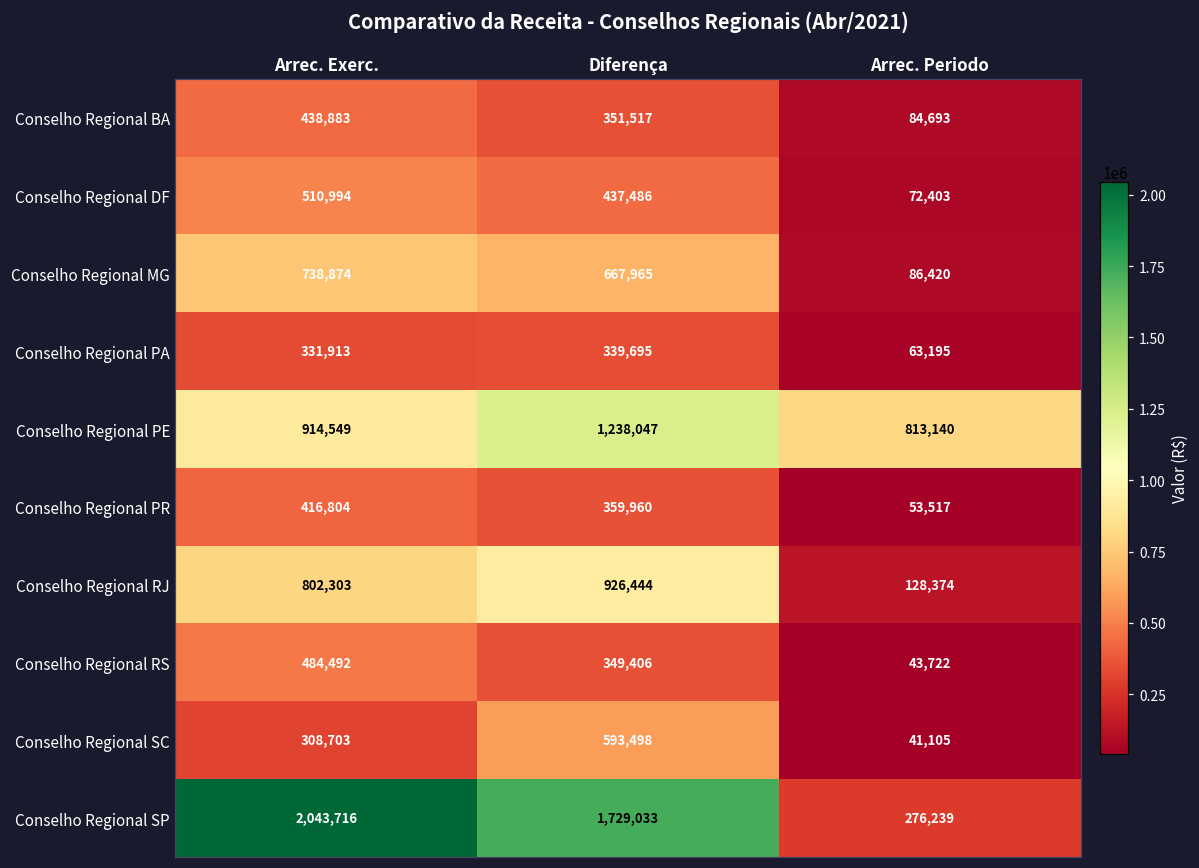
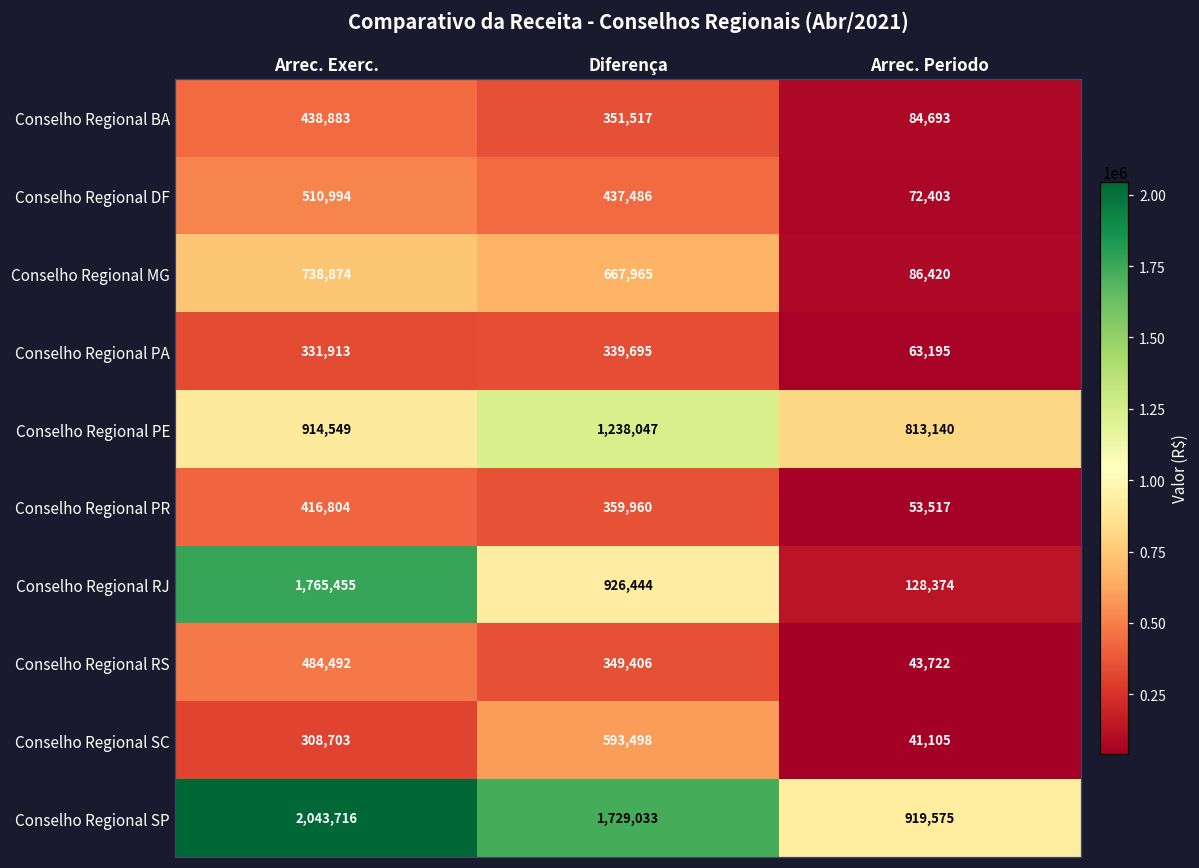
  {
    "Conselho Regional BA": {
      "Arrec. Exerc.": "438,883",
      "Diferença": "351,517",
      "Arrec. Periodo": "84,693"
    },
    "Conselho Regional DF": {
      "Arrec. Exerc.": "510,994",
      "Diferença": "437,486",
      "Arrec. Periodo": "72,403"
    },
    "Conselho Regional MG": {
      "Arrec. Exerc.": "738,874",
      "Diferença": "667,965",
      "Arrec. Periodo": "86,420"
    },
    "Conselho Regional PA": {
      "Arrec. Exerc.": "331,913",
      "Diferença": "339,695",
      "Arrec. Periodo": "63,195"
    },
    "Conselho Regional PE": {
      "Arrec. Exerc.": "914,549",
      "Diferença": "1,238,047",
      "Arrec. Periodo": "813,140"
    },
    "Conselho Regional PR": {
      "Arrec. Exerc.": "416,804",
      "Diferença": "359,960",
      "Arrec. Periodo": "53,517"
    },
    "Conselho Regional RJ": {
-     "Arrec. Exerc.": "802,303",
+     "Arrec. Exerc.": "1,765,455",
      "Diferença": "926,444",
      "Arrec. Periodo": "128,374"
    },
    "Conselho Regional RS": {
      "Arrec. Exerc.": "484,492",
      "Diferença": "349,406",
      "Arrec. Periodo": "43,722"
    },
    "Conselho Regional SC": {
      "Arrec. Exerc.": "308,703",
      "Diferença": "593,498",
      "Arrec. Periodo": "41,105"
    },
    "Conselho Regional SP": {
      "Arrec. Exerc.": "2,043,716",
      "Diferença": "1,729,033",
-     "Arrec. Periodo": "276,239"
+     "Arrec. Periodo": "919,575"
    }
  }
